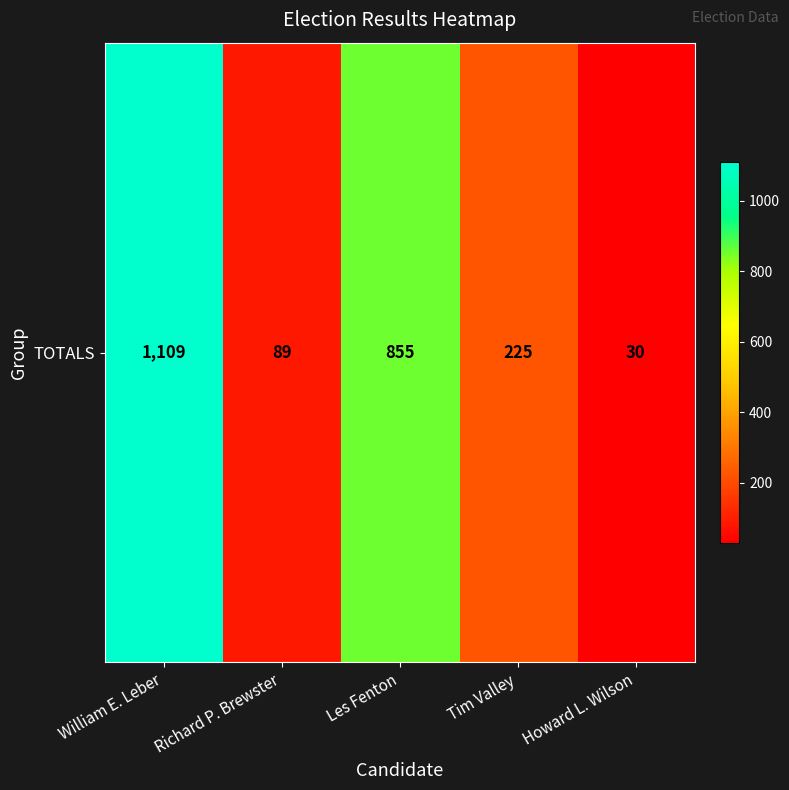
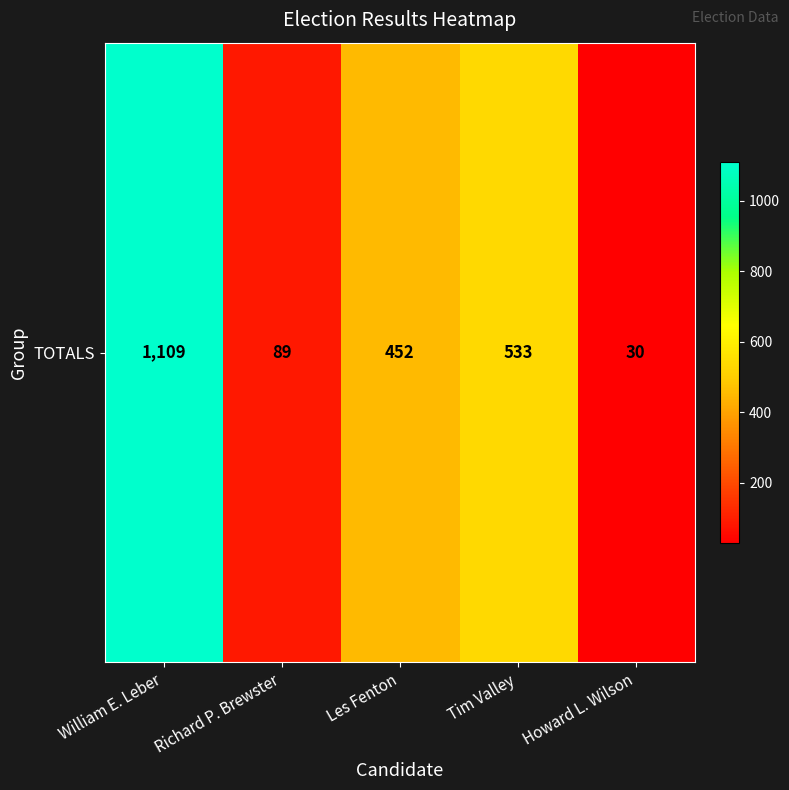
  {
    "TOTALS": {
      "William E. Leber": "1,109",
      "Richard P. Brewster": "89",
-     "Les Fenton": "855",
-     "Tim Valley": "225",
+     "Les Fenton": "452",
+     "Tim Valley": "533",
      "Howard L. Wilson": "30"
    }
  }
